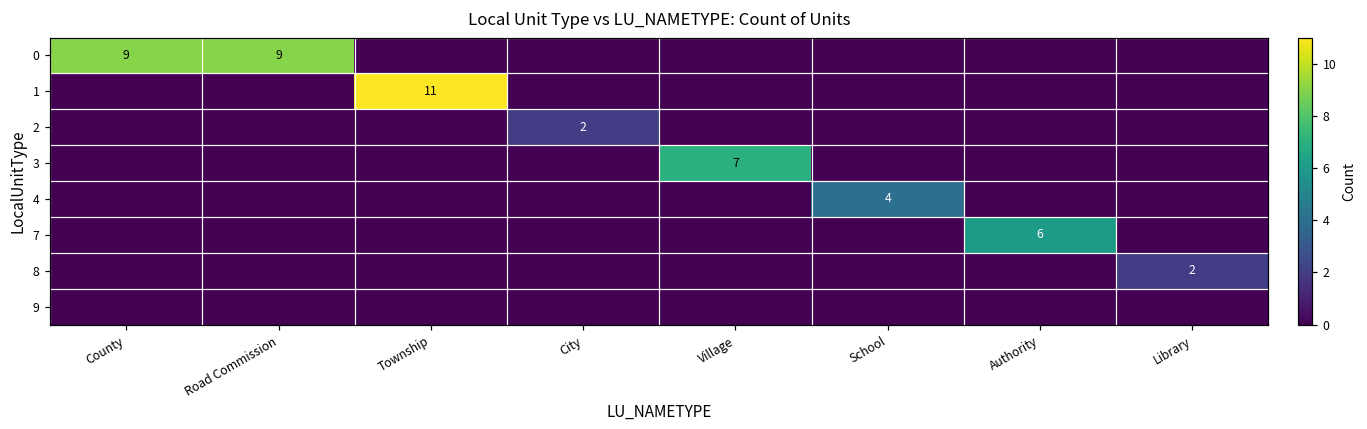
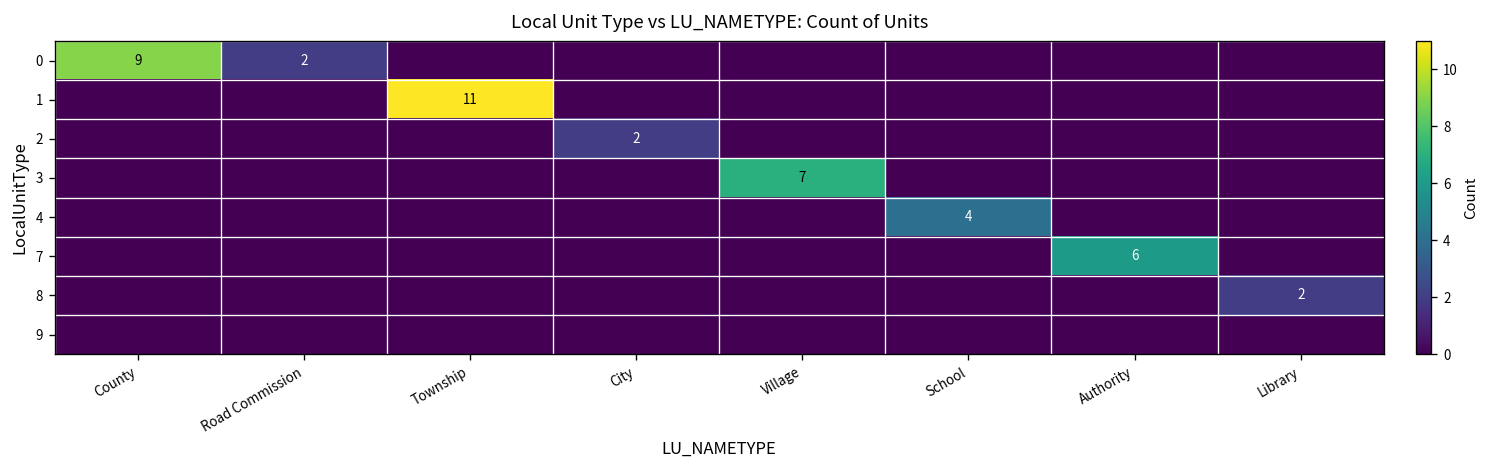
  {
    "0": {
      "County": 9,
-     "Road Commission": 9
+     "Road Commission": 2
    },
    "1": {
      "Township": 11
    },
    "2": {
      "City": 2
    },
    "3": {
      "Village": 7
    },
    "4": {
      "School": 4
    },
    "7": {
      "Authority": 6
    },
    "8": {
      "Library": 2
    }
  }
